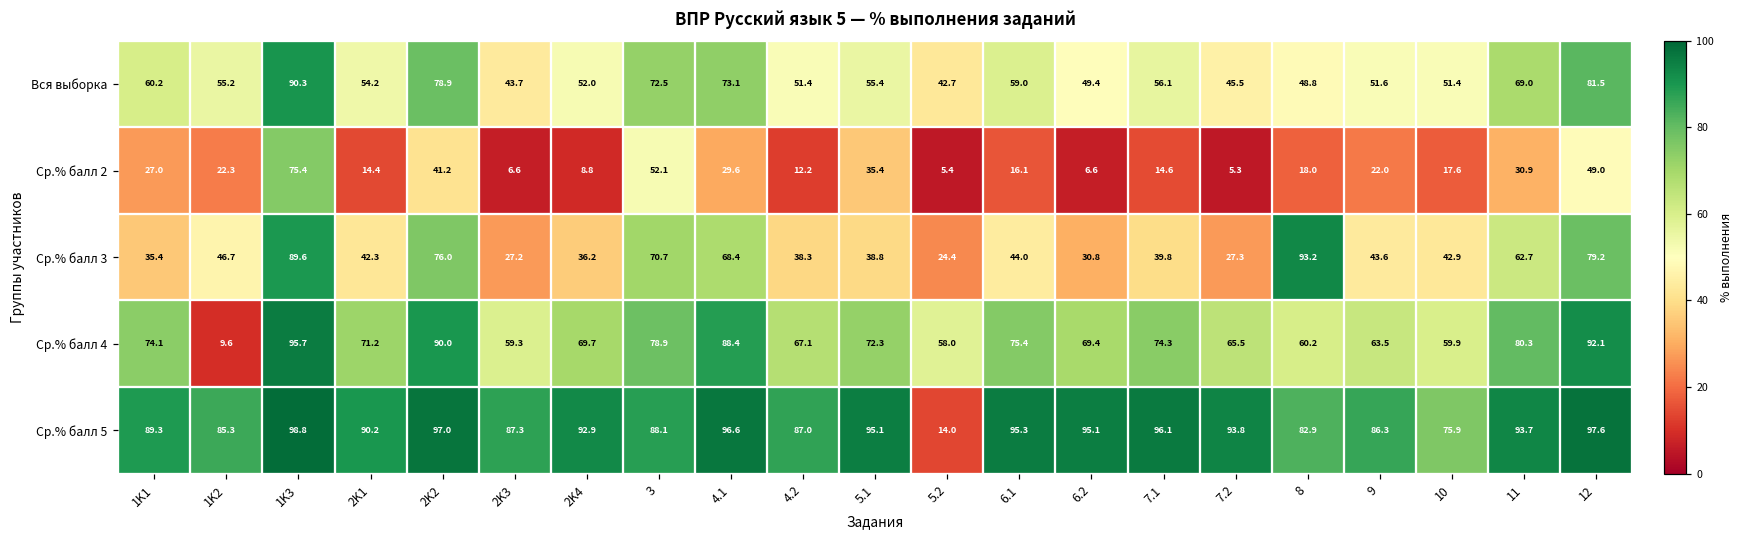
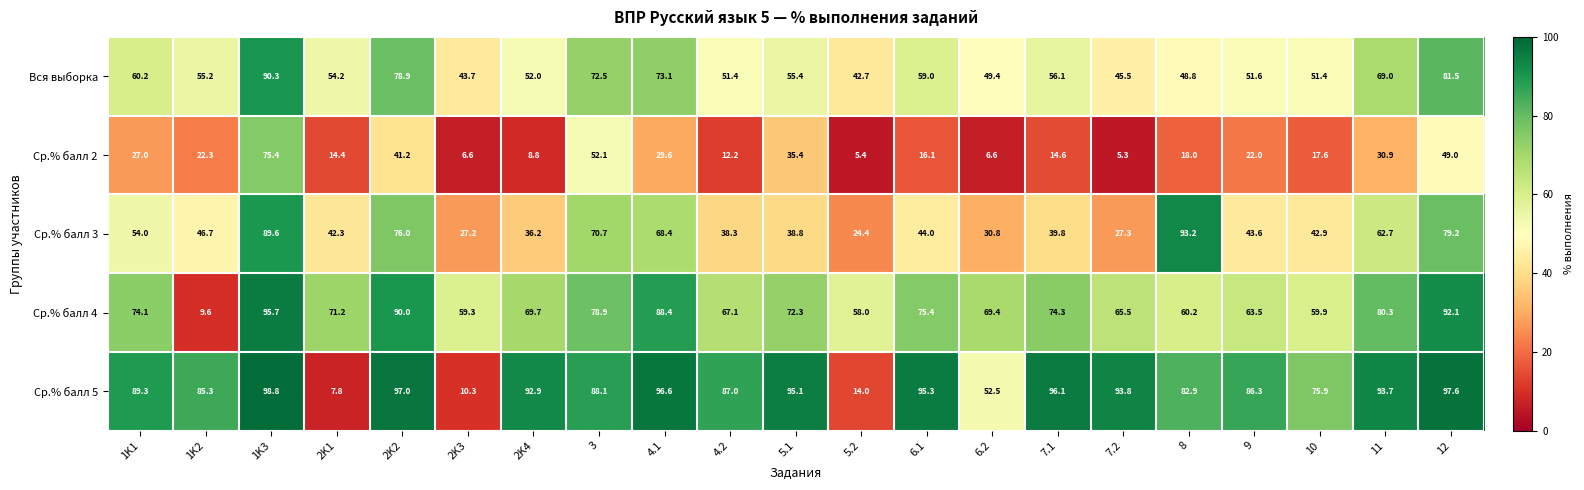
  {
    "Вся выборка": {
      "1K1": 60.2,
      "1K2": 55.2,
      "1K3": 90.3,
      "2K1": 54.2,
      "2K2": 78.9,
      "2K3": 43.7,
      "2K4": 52.0,
      "3": 72.5,
      "4.1": 73.1,
      "4.2": 51.4,
      "5.1": 55.4,
      "5.2": 42.7,
      "6.1": 59.0,
      "6.2": 49.4,
      "7.1": 56.1,
      "7.2": 45.5,
      "8": 48.8,
      "9": 51.6,
      "10": 51.4,
      "11": 69.0,
      "12": 81.5
    },
    "Ср.% балл 2": {
      "1K1": 27.0,
      "1K2": 22.3,
      "1K3": 75.4,
      "2K1": 14.4,
      "2K2": 41.2,
      "2K3": 6.6,
      "2K4": 8.8,
      "3": 52.1,
      "4.1": 29.6,
      "4.2": 12.2,
      "5.1": 35.4,
      "5.2": 5.4,
      "6.1": 16.1,
      "6.2": 6.6,
      "7.1": 14.6,
      "7.2": 5.3,
      "8": 18.0,
      "9": 22.0,
      "10": 17.6,
      "11": 30.9,
      "12": 49.0
    },
    "Ср.% балл 3": {
-     "1K1": 35.4,
+     "1K1": 54.0,
      "1K2": 46.7,
      "1K3": 89.6,
      "2K1": 42.3,
      "2K2": 76.0,
      "2K3": 27.2,
      "2K4": 36.2,
      "3": 70.7,
      "4.1": 68.4,
      "4.2": 38.3,
      "5.1": 38.8,
      "5.2": 24.4,
      "6.1": 44.0,
      "6.2": 30.8,
      "7.1": 39.8,
      "7.2": 27.3,
      "8": 93.2,
      "9": 43.6,
      "10": 42.9,
      "11": 62.7,
      "12": 79.2
    },
    "Ср.% балл 4": {
      "1K1": 74.1,
      "1K2": 9.6,
      "1K3": 95.7,
      "2K1": 71.2,
      "2K2": 90.0,
      "2K3": 59.3,
      "2K4": 69.7,
      "3": 78.9,
      "4.1": 88.4,
      "4.2": 67.1,
      "5.1": 72.3,
      "5.2": 58.0,
      "6.1": 75.4,
      "6.2": 69.4,
      "7.1": 74.3,
      "7.2": 65.5,
      "8": 60.2,
      "9": 63.5,
      "10": 59.9,
      "11": 80.3,
      "12": 92.1
    },
    "Ср.% балл 5": {
      "1K1": 89.3,
      "1K2": 85.3,
      "1K3": 98.8,
-     "2K1": 90.2,
+     "2K1": 7.8,
      "2K2": 97.0,
-     "2K3": 87.3,
+     "2K3": 10.3,
      "2K4": 92.9,
      "3": 88.1,
      "4.1": 96.6,
      "4.2": 87.0,
      "5.1": 95.1,
      "5.2": 14.0,
      "6.1": 95.3,
-     "6.2": 95.1,
+     "6.2": 52.5,
      "7.1": 96.1,
      "7.2": 93.8,
      "8": 82.9,
      "9": 86.3,
      "10": 75.9,
      "11": 93.7,
      "12": 97.6
    }
  }
